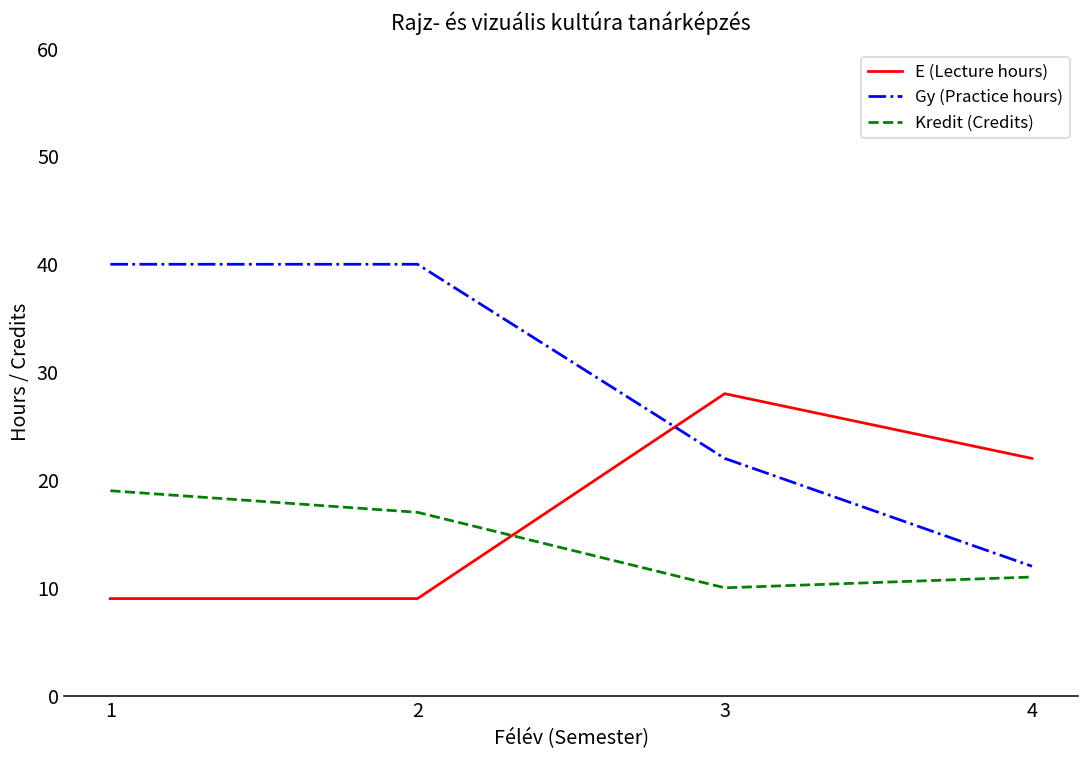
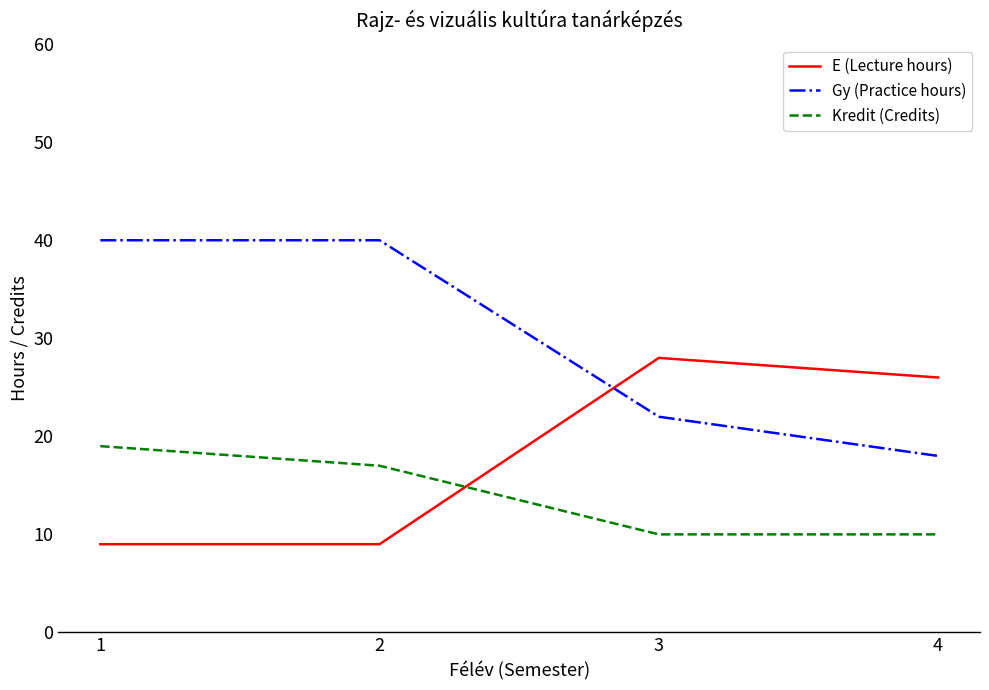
  {
    "E (Lecture hours)": {
      "1": 9,
      "2": 9,
      "3": 28,
-     "4": 22
+     "4": 26
    },
    "Gy (Practice hours)": {
      "1": 40,
      "2": 40,
      "3": 22,
-     "4": 12
+     "4": 18
    },
    "Kredit (Credits)": {
      "1": 19,
      "2": 17,
      "3": 10,
-     "4": 11
+     "4": 10
    }
  }
